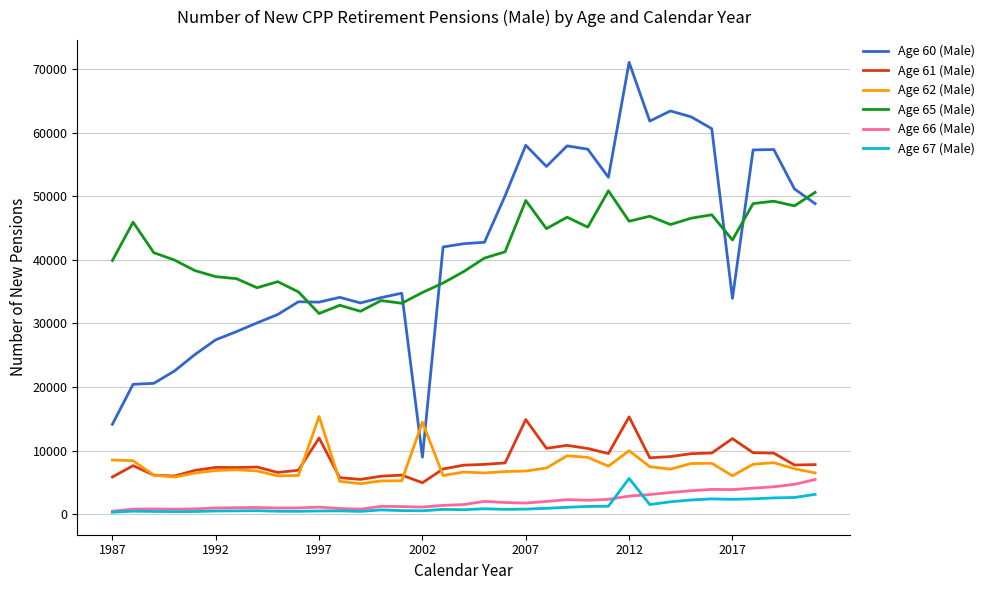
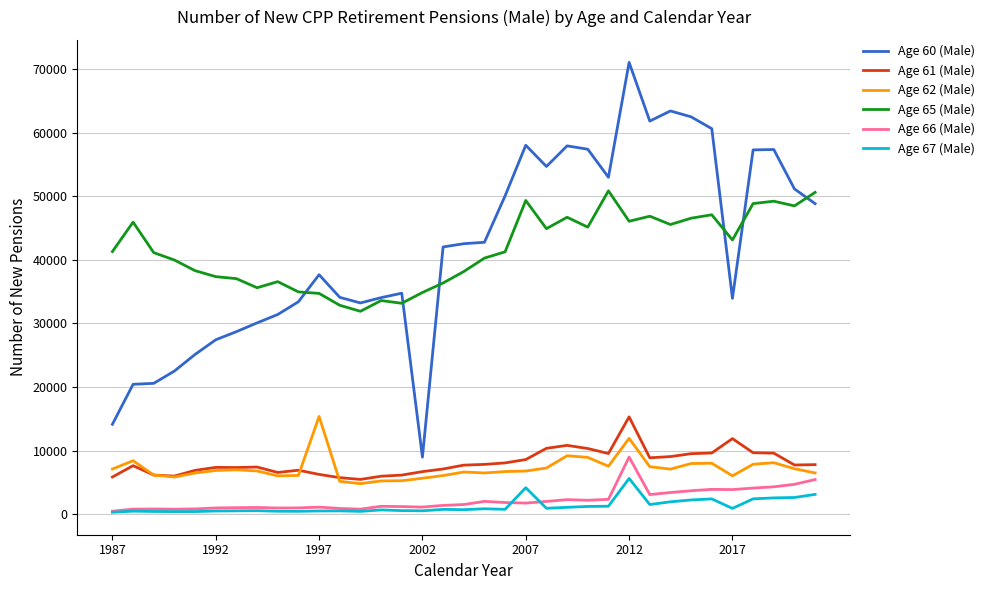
  {
    "Age 60 (Male)": {
      "1987": 14000,
      "1992": 27000,
-     "1997": 33000,
+     "1997": 38000,
      "2002": 9000,
      "2007": 58000,
      "2012": 71000,
      "2017": 34000
    },
    "Age 61 (Male)": {
      "1987": 6000,
      "1992": 7000,
-     "1997": 12000,
-     "2002": 5000,
-     "2007": 15000,
+     "1997": 6000,
+     "2002": 7000,
+     "2007": 9000,
      "2012": 15000,
      "2017": 12000
    },
    "Age 62 (Male)": {
-     "1987": 9000,
+     "1987": 7000,
      "1992": 7000,
      "1997": 15000,
-     "2002": 14000,
+     "2002": 6000,
      "2007": 7000,
-     "2012": 10000,
+     "2012": 12000,
      "2017": 6000
    },
    "Age 65 (Male)": {
-     "1987": 40000,
+     "1987": 41000,
      "1992": 37000,
-     "1997": 32000,
+     "1997": 35000,
      "2002": 35000,
      "2007": 49000,
      "2012": 46000,
      "2017": 43000
    },
    "Age 66 (Male)": {
      "1992": 1000,
      "1997": 1000,
      "2002": 1000,
      "2007": 2000,
-     "2012": 3000,
+     "2012": 9000,
      "2017": 4000
    },
    "Age 67 (Male)": {
      "1992": 0,
      "1997": 1000,
      "2002": 1000,
-     "2007": 1000,
+     "2007": 4000,
      "2012": 6000,
-     "2017": 2000
+     "2017": 1000
    }
  }
